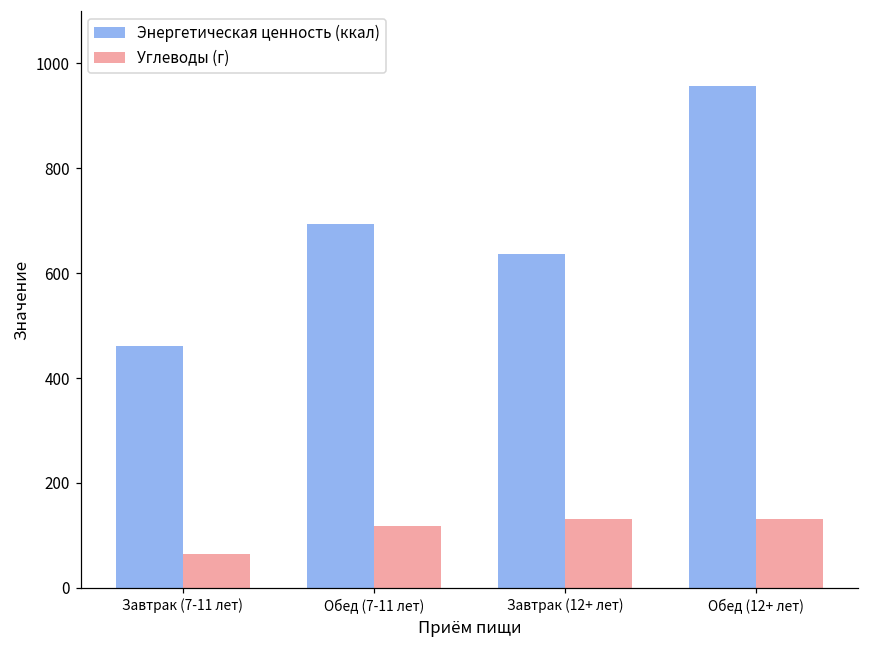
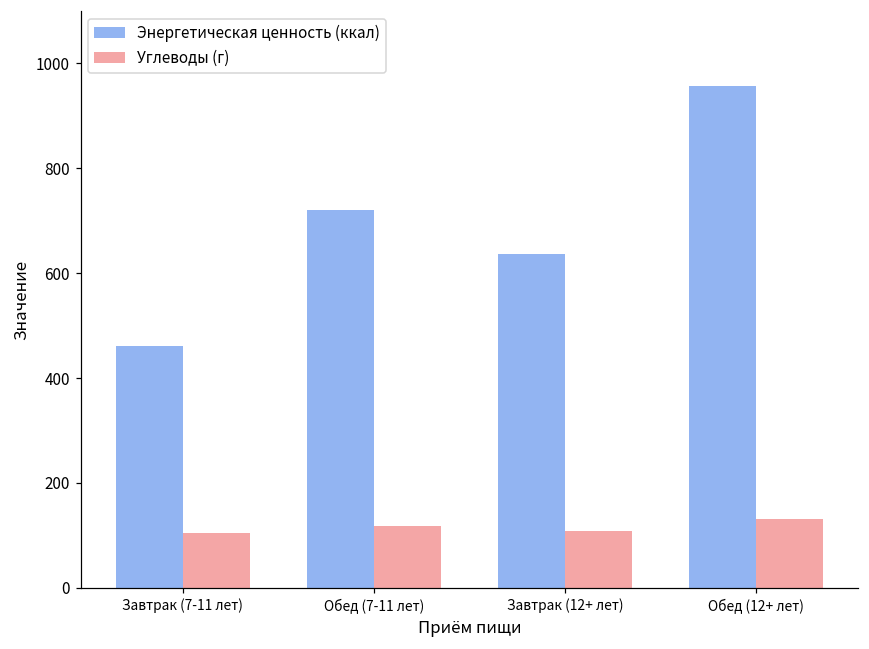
  {
    "Энергетическая ценность (ккал)": {
      "Завтрак (7-11 лет)": 460,
-     "Обед (7-11 лет)": 690,
+     "Обед (7-11 лет)": 720,
      "Завтрак (12+ лет)": 640,
      "Обед (12+ лет)": 960
    },
    "Углеводы (г)": {
-     "Завтрак (7-11 лет)": 60,
+     "Завтрак (7-11 лет)": 110,
      "Обед (7-11 лет)": 120,
-     "Завтрак (12+ лет)": 130,
+     "Завтрак (12+ лет)": 110,
      "Обед (12+ лет)": 130
    }
  }
